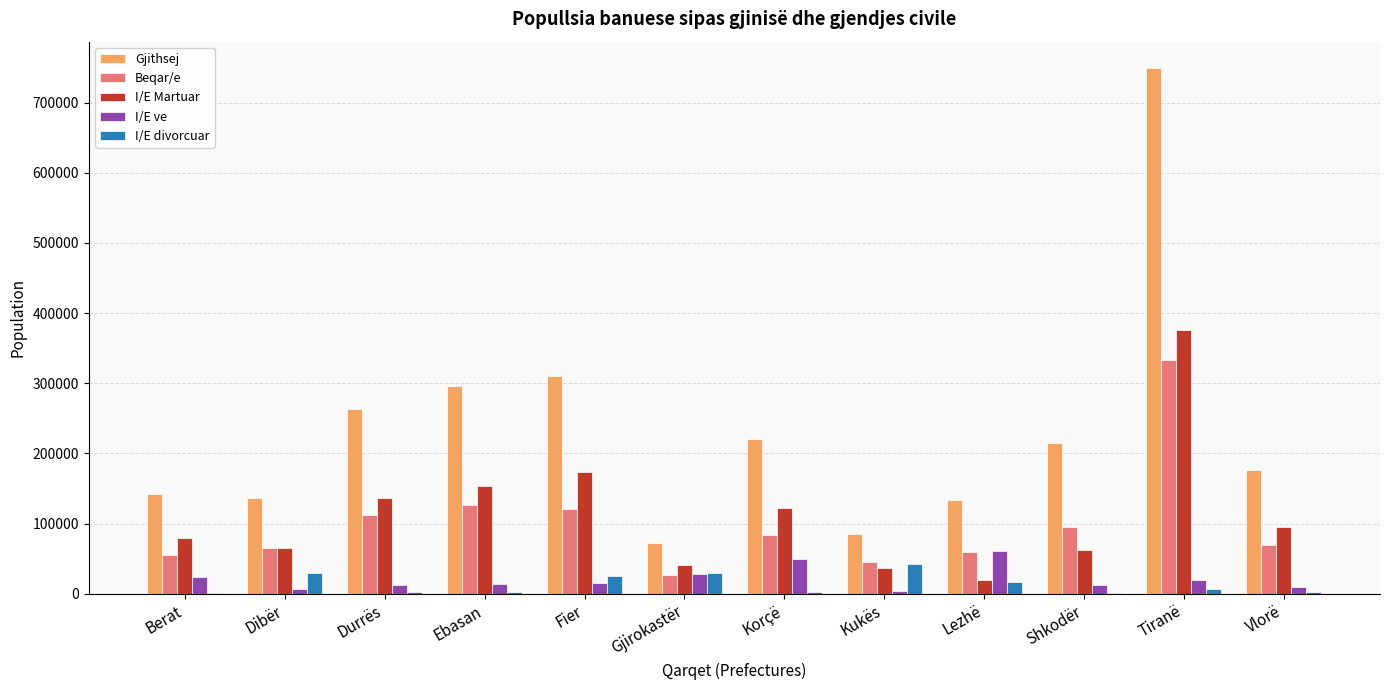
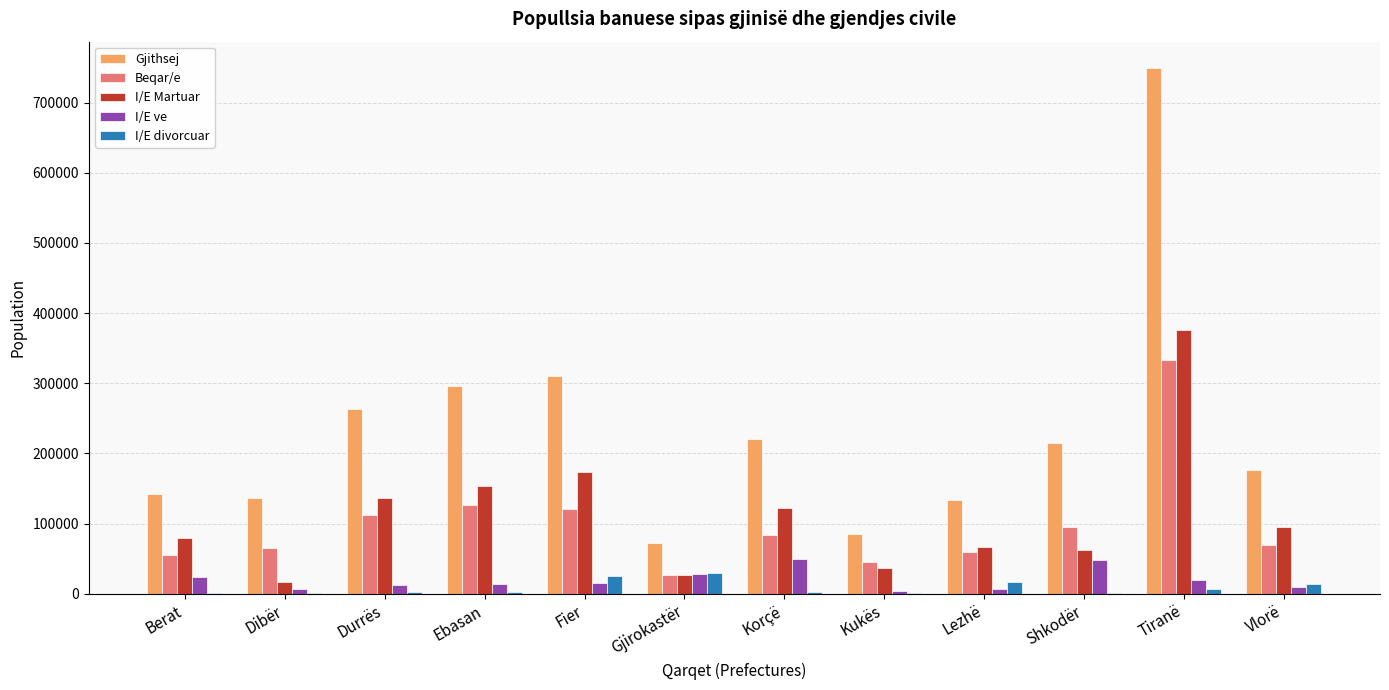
  {
    "I/E Martuar": {
      "Berat": 80000,
-     "Dibër": 70000,
+     "Dibër": 20000,
      "Durrës": 140000,
      "Ebasan": 150000,
      "Fier": 170000,
-     "Gjirokastër": 40000,
+     "Gjirokastër": 30000,
      "Korçë": 120000,
      "Kukës": 40000,
-     "Lezhë": 20000,
+     "Lezhë": 70000,
      "Shkodër": 60000,
      "Tiranë": 380000,
      "Vlorë": 100000
    },
    "I/E ve": {
      "Berat": 20000,
      "Dibër": 10000,
      "Durrës": 10000,
      "Ebasan": 10000,
      "Fier": 10000,
      "Gjirokastër": 30000,
      "Korçë": 50000,
-     "Lezhë": 60000,
-     "Shkodër": 10000,
+     "Lezhë": 10000,
+     "Shkodër": 50000,
      "Tiranë": 20000,
      "Vlorë": 10000
    },
    "I/E divorcuar": {
-     "Dibër": 30000,
+     "Dibër": 0,
      "Fier": 20000,
      "Gjirokastër": 30000,
-     "Kukës": 40000,
+     "Kukës": 0,
      "Lezhë": 20000,
      "Tiranë": 10000,
-     "Vlorë": 0
+     "Vlorë": 10000
    }
  }
